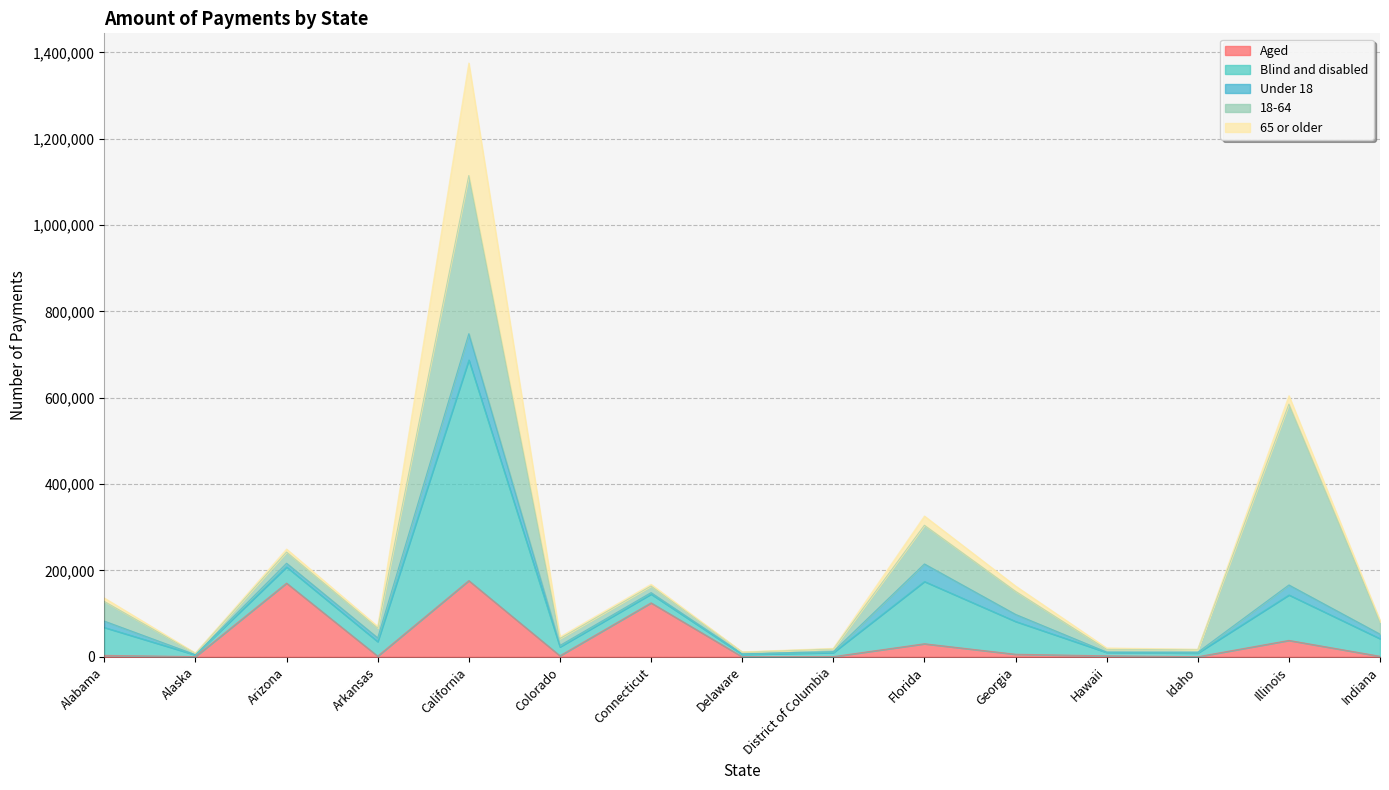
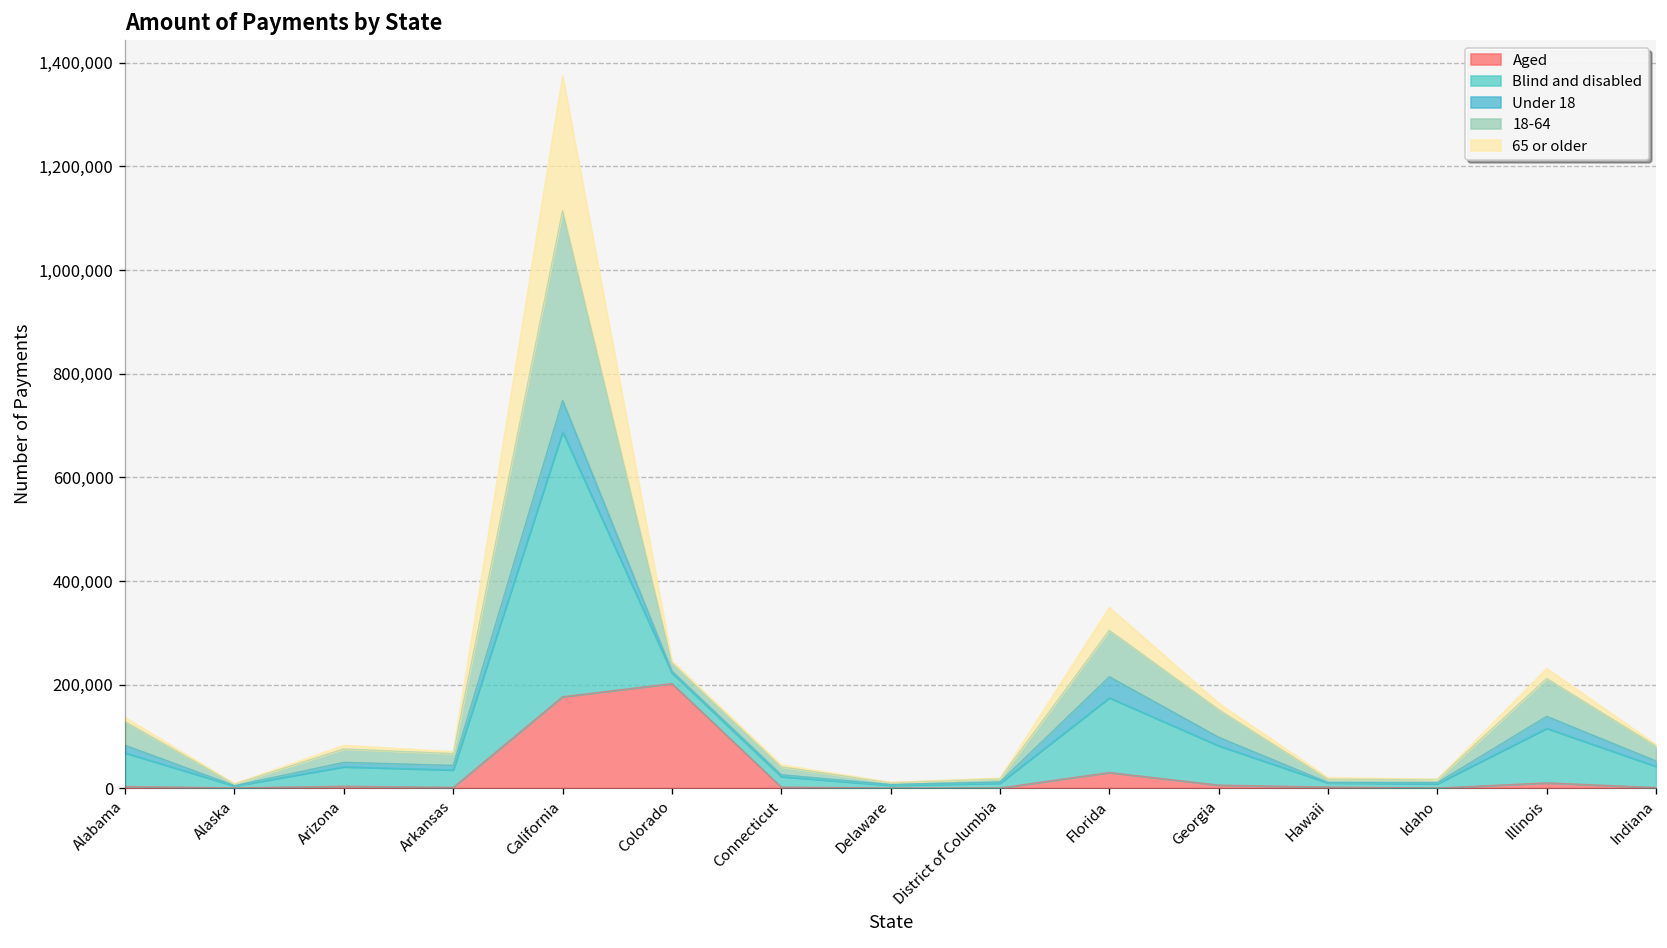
  {
    "Aged": {
      "Alabama": "0",
-     "Arizona": "170,000",
+     "Arizona": "0",
      "Arkansas": "0",
      "California": "180,000",
-     "Colorado": "0",
-     "Connecticut": "130,000",
+     "Colorado": "200,000",
+     "Connecticut": "0",
      "District of Columbia": "0",
      "Florida": "30,000",
      "Georgia": "10,000",
      "Hawaii": "0",
      "Idaho": "0",
-     "Illinois": "40,000",
+     "Illinois": "10,000",
      "Indiana": "0"
    },
    "18-64": {
      "Alabama": "50,000",
      "Arizona": "30,000",
      "California": "370,000",
      "Florida": "90,000",
      "Georgia": "50,000",
-     "Illinois": "420,000"
+     "Illinois": "70,000"
    },
    "65 or older": {
      "Alabama": "10,000",
      "Arizona": "10,000",
      "California": "260,000",
-     "Florida": "20,000",
+     "Florida": "40,000",
      "Georgia": "10,000",
      "Illinois": "20,000"
    }
  }
